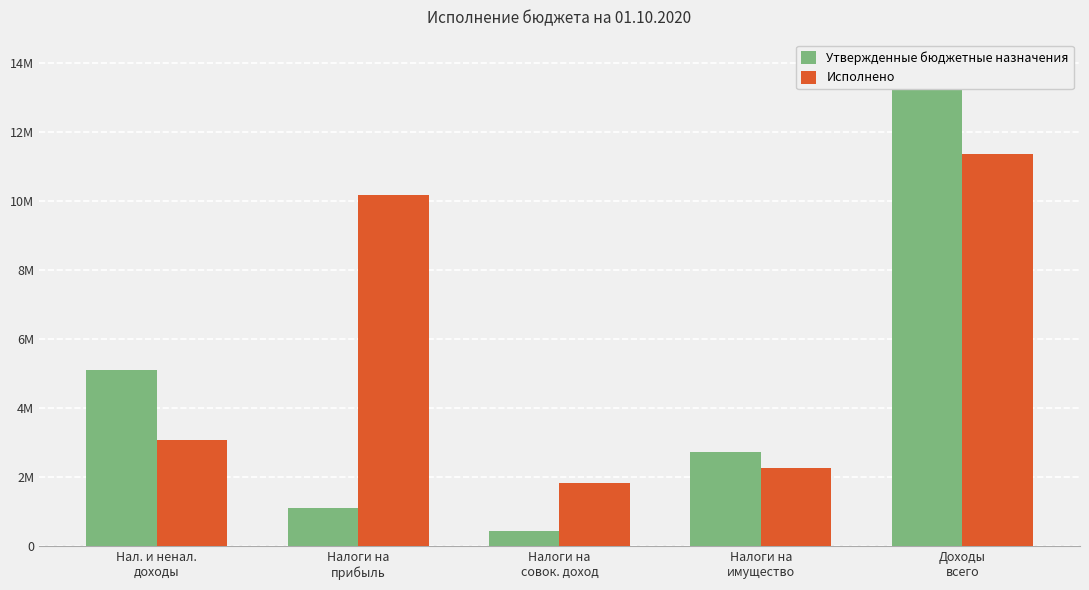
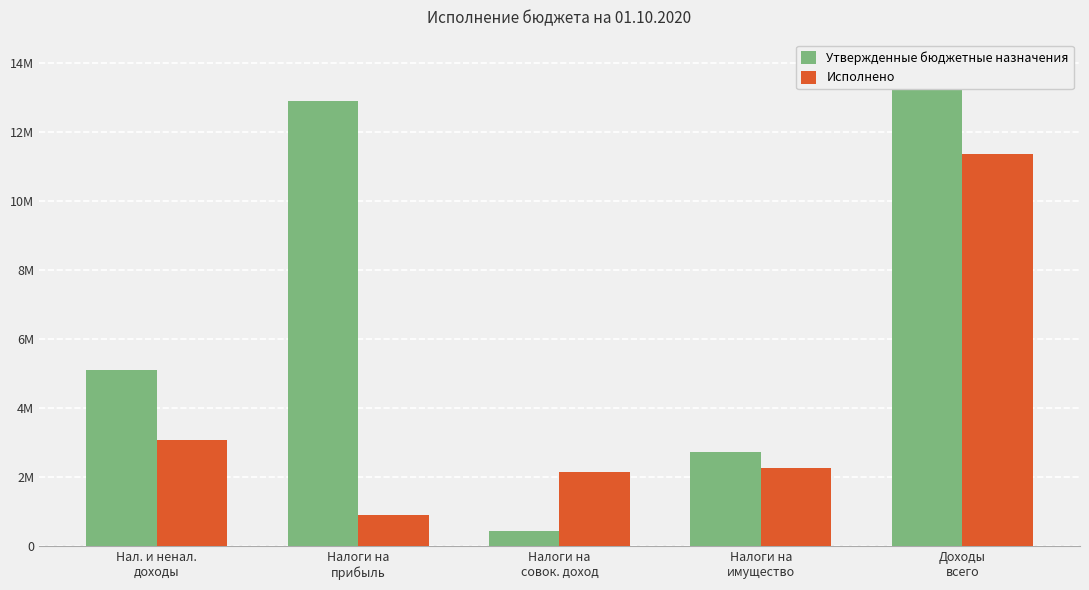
  {
    "Утвержденные бюджетные назначения": {
      "Нал. и ненал. доходы": 5100000,
-     "Налоги на прибыль": 1100000,
+     "Налоги на прибыль": 12900000,
      "Налоги на совок. доход": 400000,
      "Налоги на имущество": 2700000
    },
    "Исполнено": {
      "Нал. и ненал. доходы": 3100000,
-     "Налоги на прибыль": 10200000,
-     "Налоги на совок. доход": 1800000,
+     "Налоги на прибыль": 900000,
+     "Налоги на совок. доход": 2100000,
      "Налоги на имущество": 2300000,
      "Доходы всего": 11400000
    }
  }
